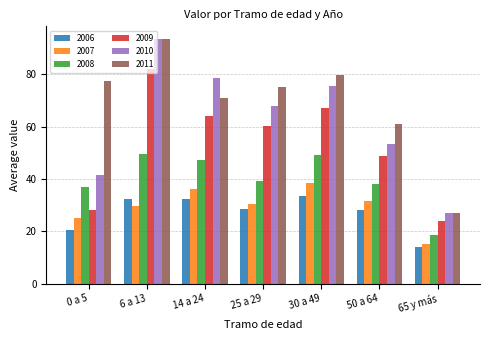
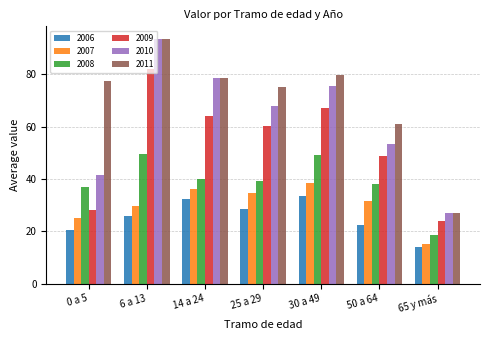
  {
    "2006": {
      "0 a 5": 20,
-     "6 a 13": 32,
+     "6 a 13": 26,
      "14 a 24": 32,
      "25 a 29": 29,
      "30 a 49": 33,
-     "50 a 64": 28,
+     "50 a 64": 22,
      "65 y más": 14
    },
    "2007": {
      "0 a 5": 25,
      "6 a 13": 30,
      "14 a 24": 36,
-     "25 a 29": 30,
+     "25 a 29": 35,
      "30 a 49": 38,
      "50 a 64": 32,
      "65 y más": 15
    },
    "2008": {
      "0 a 5": 37,
      "6 a 13": 50,
-     "14 a 24": 47,
+     "14 a 24": 40,
      "25 a 29": 39,
      "30 a 49": 49,
      "50 a 64": 38,
      "65 y más": 19
    },
    "2009": {
      "0 a 5": 28,
      "14 a 24": 64,
      "25 a 29": 60,
      "30 a 49": 67,
      "50 a 64": 49,
      "65 y más": 24
    },
    "2010": {
      "0 a 5": 42,
      "6 a 13": 94,
      "14 a 24": 79,
      "25 a 29": 68,
      "30 a 49": 76,
      "50 a 64": 54,
      "65 y más": 27
    },
    "2011": {
      "0 a 5": 78,
      "6 a 13": 94,
-     "14 a 24": 71,
+     "14 a 24": 79,
      "25 a 29": 75,
      "30 a 49": 80,
      "50 a 64": 61,
      "65 y más": 27
    }
  }
